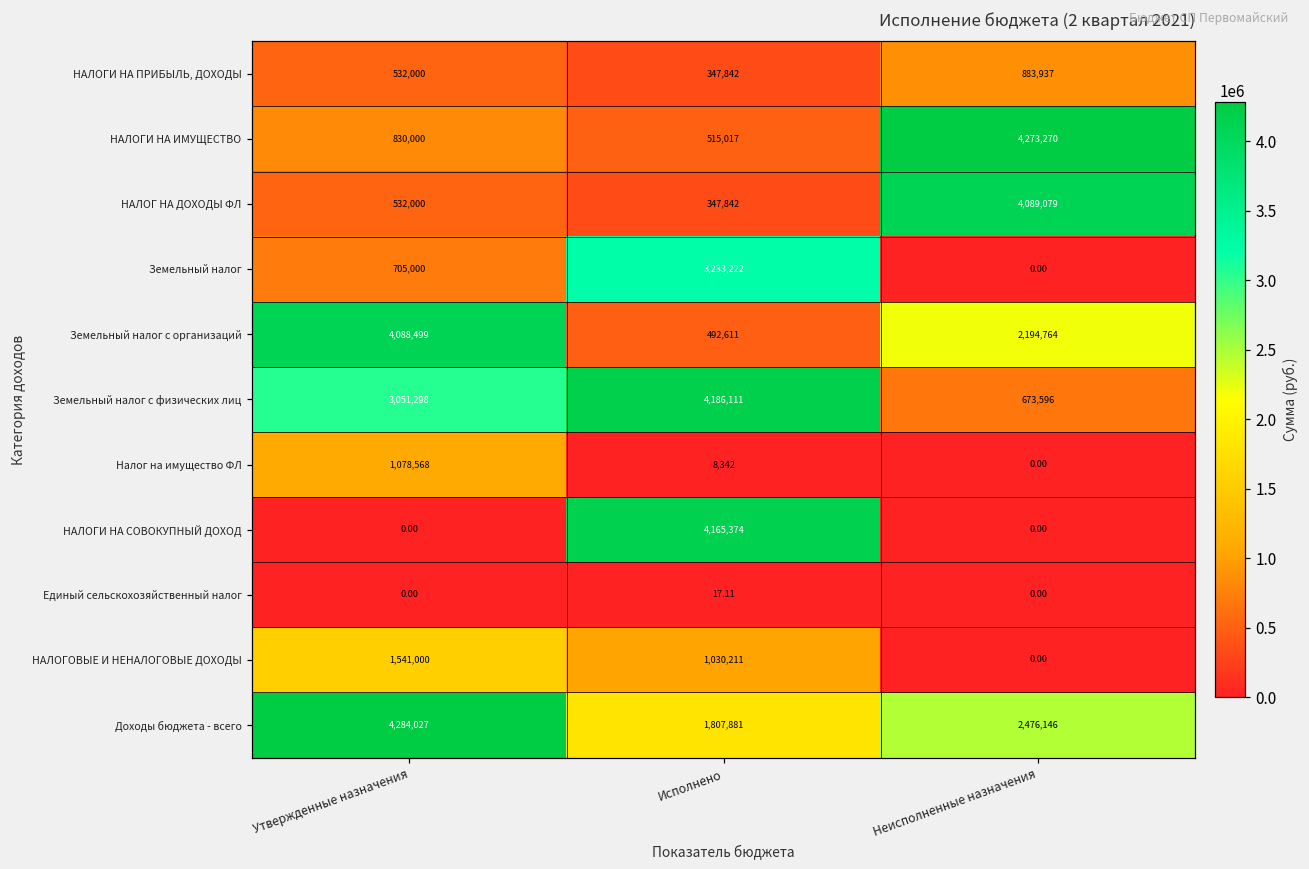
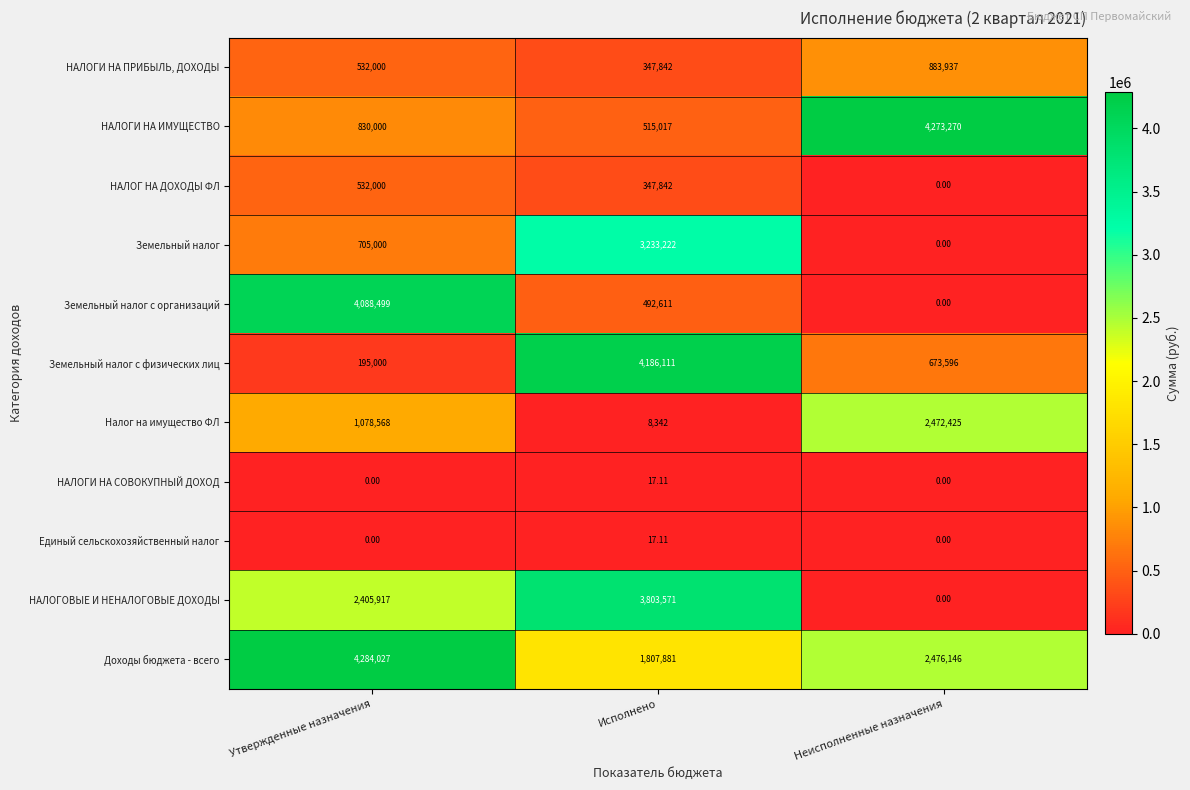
  {
    "НАЛОГИ НА ПРИБЫЛЬ, ДОХОДЫ": {
      "Утвержденные назначения": "532,000",
      "Исполнено": "347,842",
      "Неисполненные назначения": "883,937"
    },
    "НАЛОГИ НА ИМУЩЕСТВО": {
      "Утвержденные назначения": "830,000",
      "Исполнено": "515,017",
      "Неисполненные назначения": "4,273,270"
    },
    "НАЛОГ НА ДОХОДЫ ФЛ": {
      "Утвержденные назначения": "532,000",
      "Исполнено": "347,842",
-     "Неисполненные назначения": "4,089,079"
+     "Неисполненные назначения": "0.00"
    },
    "Земельный налог": {
      "Утвержденные назначения": "705,000",
      "Исполнено": "3,233,222",
      "Неисполненные назначения": "0.00"
    },
    "Земельный налог с организаций": {
      "Утвержденные назначения": "4,088,499",
      "Исполнено": "492,611",
-     "Неисполненные назначения": "2,194,764"
+     "Неисполненные назначения": "0.00"
    },
    "Земельный налог с физических лиц": {
-     "Утвержденные назначения": "3,051,298",
+     "Утвержденные назначения": "195,000",
      "Исполнено": "4,186,111",
      "Неисполненные назначения": "673,596"
    },
    "Налог на имущество ФЛ": {
      "Утвержденные назначения": "1,078,568",
      "Исполнено": "8,342",
-     "Неисполненные назначения": "0.00"
+     "Неисполненные назначения": "2,472,425"
    },
    "НАЛОГИ НА СОВОКУПНЫЙ ДОХОД": {
      "Утвержденные назначения": "0.00",
-     "Исполнено": "4,165,374",
+     "Исполнено": "17.11",
      "Неисполненные назначения": "0.00"
    },
    "Единый сельскохозяйственный налог": {
      "Утвержденные назначения": "0.00",
      "Исполнено": "17.11",
      "Неисполненные назначения": "0.00"
    },
    "НАЛОГОВЫЕ И НЕНАЛОГОВЫЕ ДОХОДЫ": {
-     "Утвержденные назначения": "1,541,000",
-     "Исполнено": "1,030,211",
+     "Утвержденные назначения": "2,405,917",
+     "Исполнено": "3,803,571",
      "Неисполненные назначения": "0.00"
    },
    "Доходы бюджета - всего": {
      "Утвержденные назначения": "4,284,027",
      "Исполнено": "1,807,881",
      "Неисполненные назначения": "2,476,146"
    }
  }
